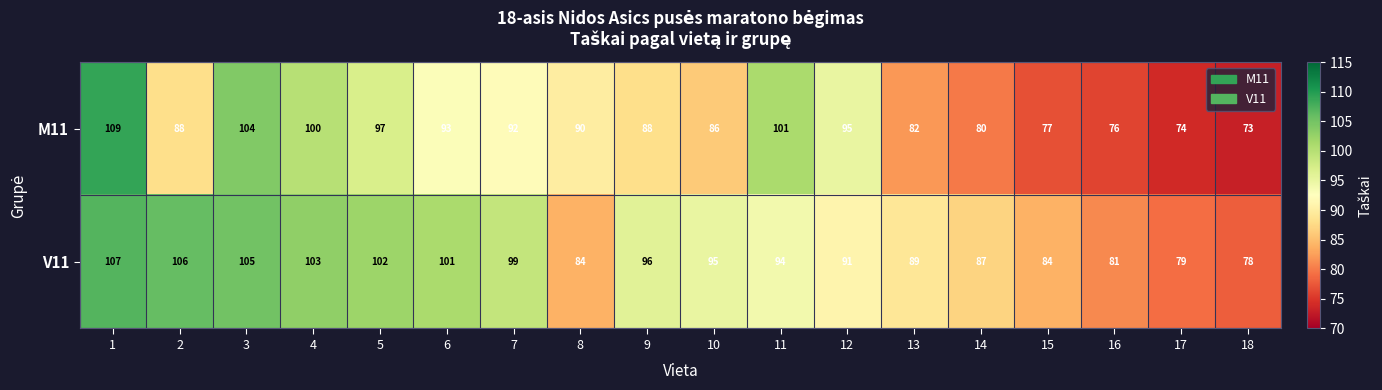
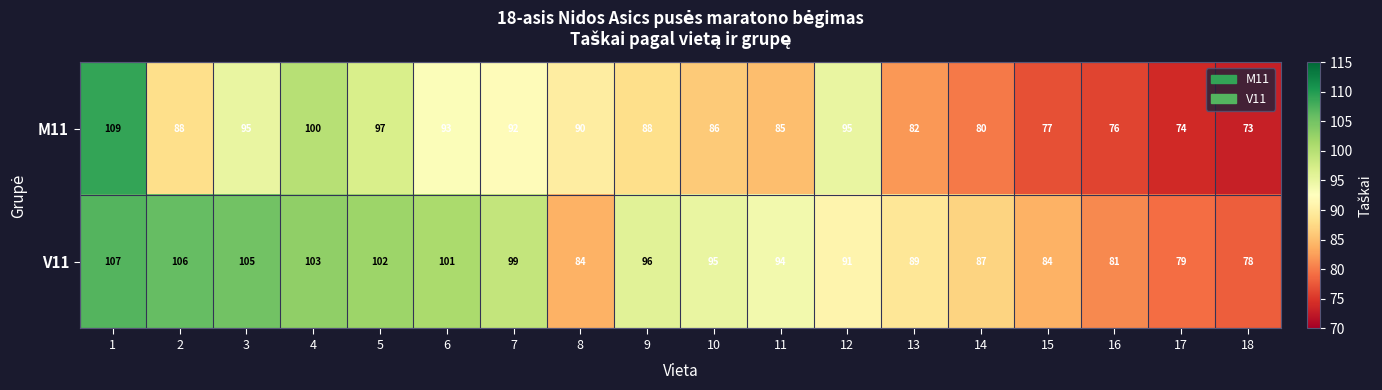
  {
    "M11": {
      "1": 109,
      "2": 88,
-     "3": 104,
+     "3": 95,
      "4": 100,
      "5": 97,
      "6": 93,
      "7": 92,
      "8": 90,
      "9": 88,
      "10": 86,
-     "11": 101,
+     "11": 85,
      "12": 95,
      "13": 82,
      "14": 80,
      "15": 77,
      "16": 76,
      "17": 74,
      "18": 73
    },
    "V11": {
      "1": 107,
      "2": 106,
      "3": 105,
      "4": 103,
      "5": 102,
      "6": 101,
      "7": 99,
      "8": 84,
      "9": 96,
      "10": 95,
      "11": 94,
      "12": 91,
      "13": 89,
      "14": 87,
      "15": 84,
      "16": 81,
      "17": 79,
      "18": 78
    }
  }
